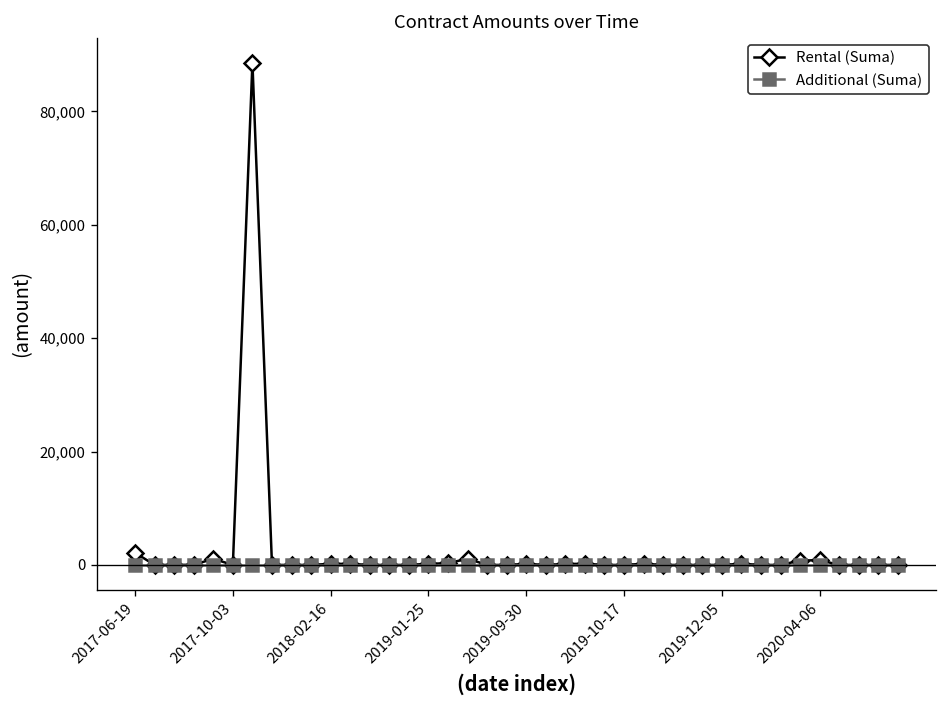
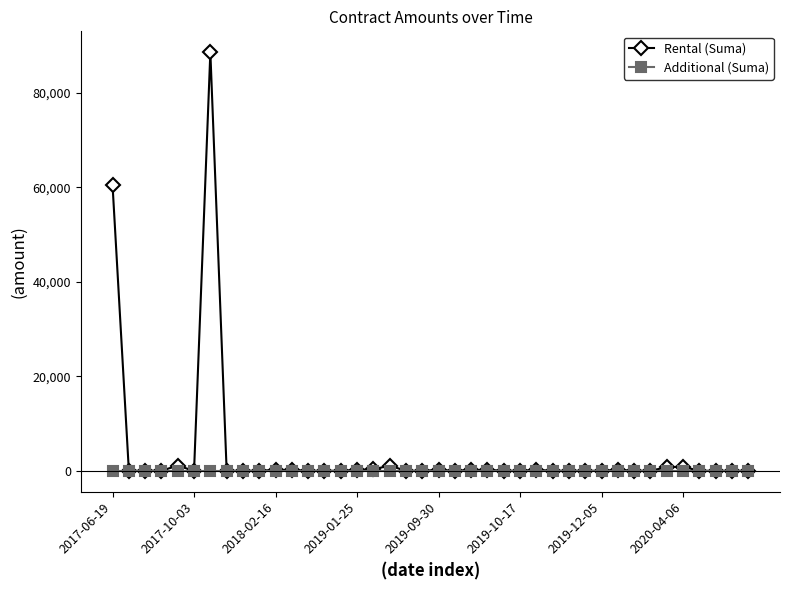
  {
    "Rental (Suma)": {
-     "2017-06-19": "2,000",
+     "2017-06-19": "60,000",
      "2020-04-06": "1,000"
    },
    "Additional (Suma)": {
      "2017-06-19": "0",
      "2020-04-06": "0"
    }
  }
